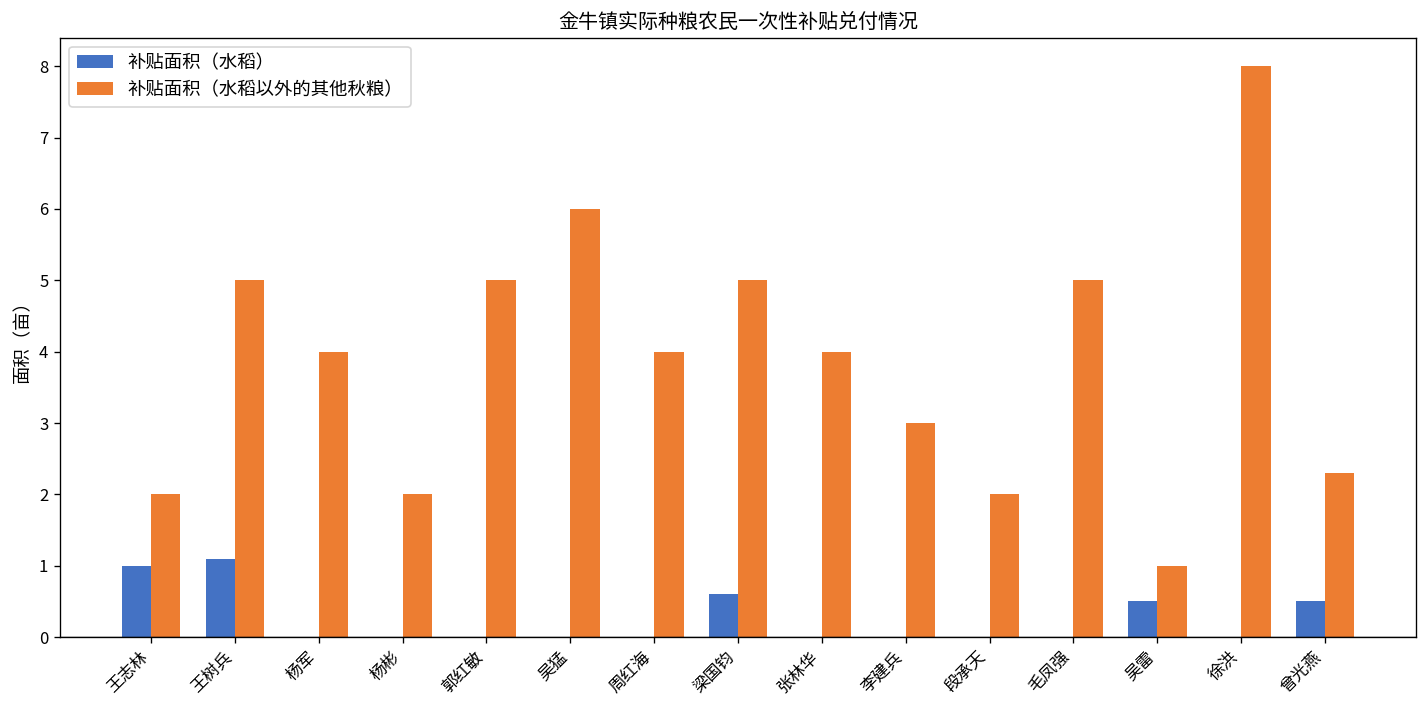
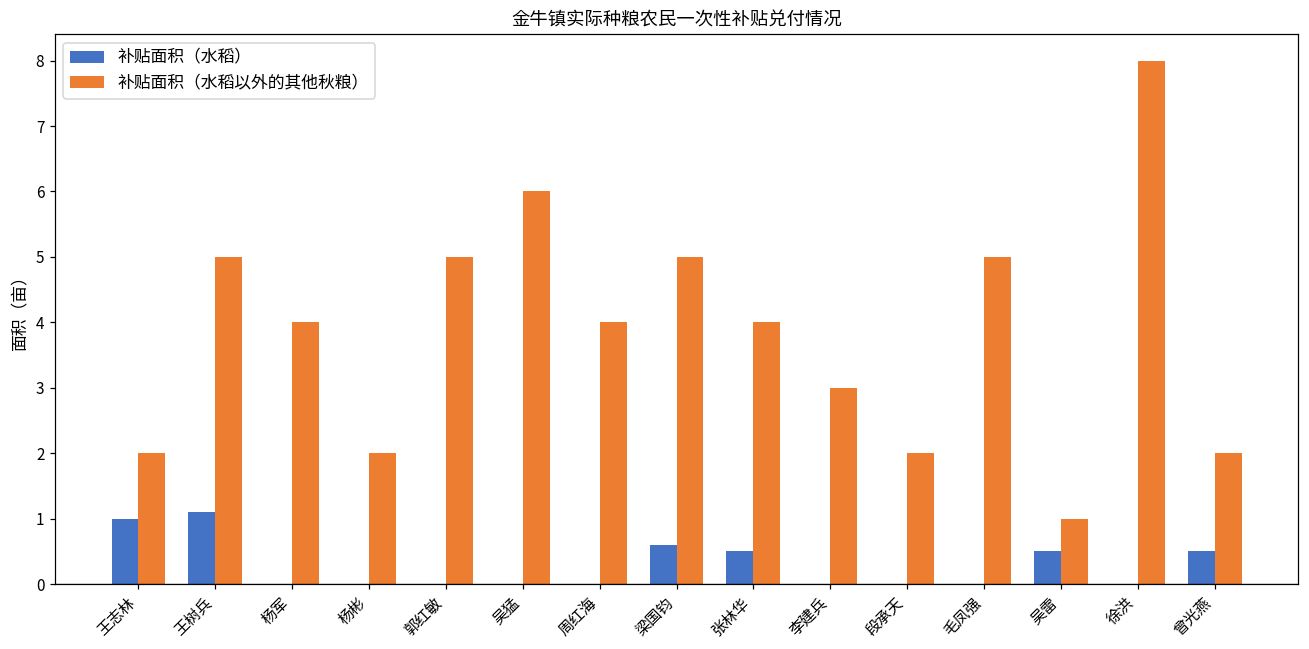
  {
    "补贴面积（水稻）": {
      "王志林": 1.0,
      "王树兵": 1.1,
      "杨军": 0.0,
      "杨彬": 0.0,
      "郭红敏": 0.0,
      "吴猛": 0.0,
      "周红海": 0.0,
      "梁国钧": 0.6,
-     "张林华": 0.0,
+     "张林华": 0.5,
      "李建兵": 0.0,
      "段承天": 0.0,
      "毛凤强": 0.0,
      "吴雷": 0.5,
      "徐洪": 0.0,
      "曾光燕": 0.5
    },
    "补贴面积（水稻以外的其他秋粮）": {
      "王志林": 2.0,
      "王树兵": 5.0,
      "杨军": 4.0,
      "杨彬": 2.0,
      "郭红敏": 5.0,
      "吴猛": 6.0,
      "周红海": 4.0,
      "梁国钧": 5.0,
      "张林华": 4.0,
      "李建兵": 3.0,
      "段承天": 2.0,
      "毛凤强": 5.0,
      "吴雷": 1.0,
      "徐洪": 8.0,
-     "曾光燕": 2.3
+     "曾光燕": 2.0
    }
  }
